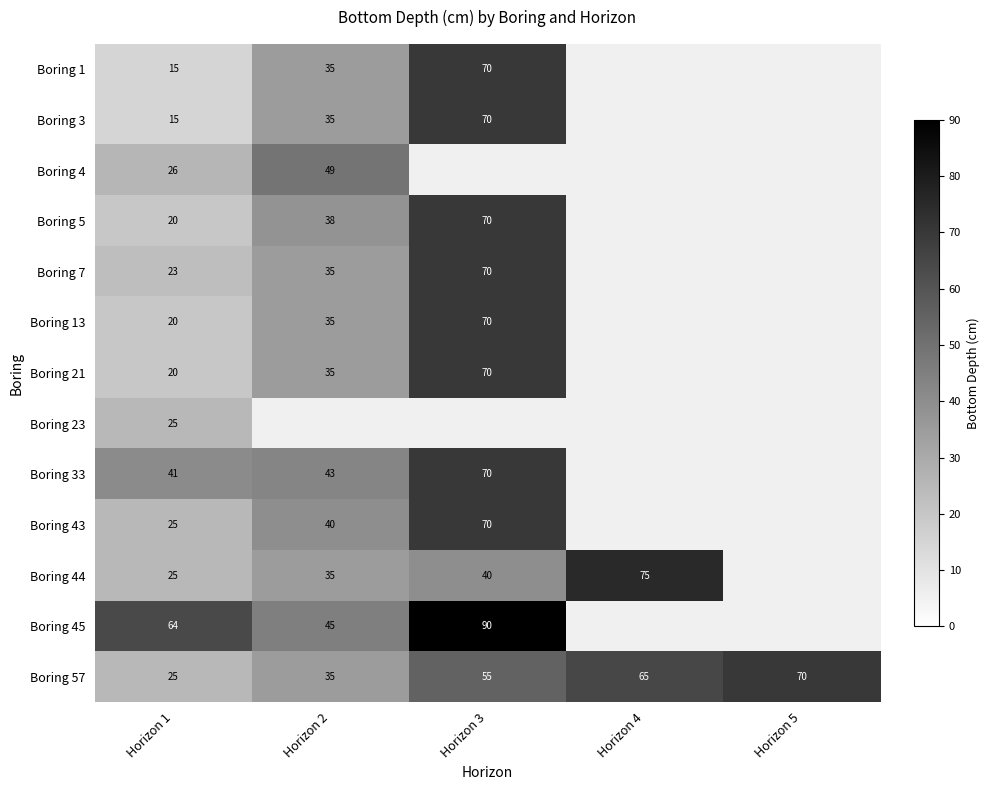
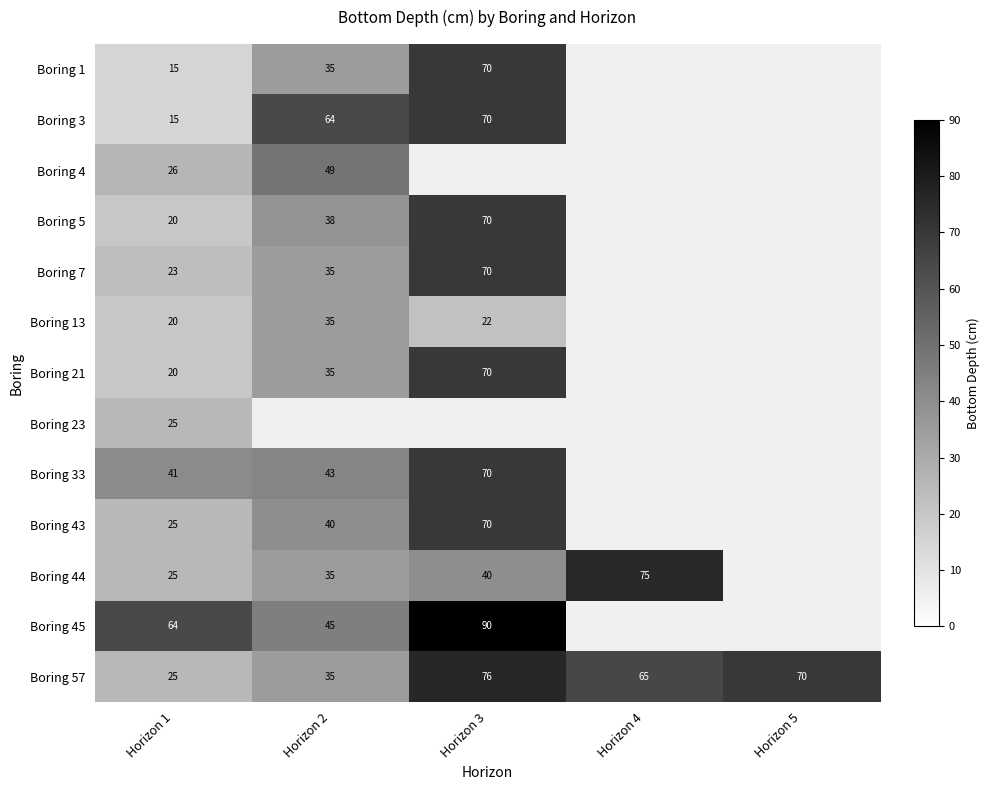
  {
    "Boring 1": {
      "Horizon 1": 15,
      "Horizon 2": 35,
      "Horizon 3": 70
    },
    "Boring 3": {
      "Horizon 1": 15,
-     "Horizon 2": 35,
+     "Horizon 2": 64,
      "Horizon 3": 70
    },
    "Boring 4": {
      "Horizon 1": 26,
      "Horizon 2": 49
    },
    "Boring 5": {
      "Horizon 1": 20,
      "Horizon 2": 38,
      "Horizon 3": 70
    },
    "Boring 7": {
      "Horizon 1": 23,
      "Horizon 2": 35,
      "Horizon 3": 70
    },
    "Boring 13": {
      "Horizon 1": 20,
      "Horizon 2": 35,
-     "Horizon 3": 70
+     "Horizon 3": 22
    },
    "Boring 21": {
      "Horizon 1": 20,
      "Horizon 2": 35,
      "Horizon 3": 70
    },
    "Boring 23": {
      "Horizon 1": 25
    },
    "Boring 33": {
      "Horizon 1": 41,
      "Horizon 2": 43,
      "Horizon 3": 70
    },
    "Boring 43": {
      "Horizon 1": 25,
      "Horizon 2": 40,
      "Horizon 3": 70
    },
    "Boring 44": {
      "Horizon 1": 25,
      "Horizon 2": 35,
      "Horizon 3": 40,
      "Horizon 4": 75
    },
    "Boring 45": {
      "Horizon 1": 64,
      "Horizon 2": 45,
      "Horizon 3": 90
    },
    "Boring 57": {
      "Horizon 1": 25,
      "Horizon 2": 35,
-     "Horizon 3": 55,
+     "Horizon 3": 76,
      "Horizon 4": 65,
      "Horizon 5": 70
    }
  }
